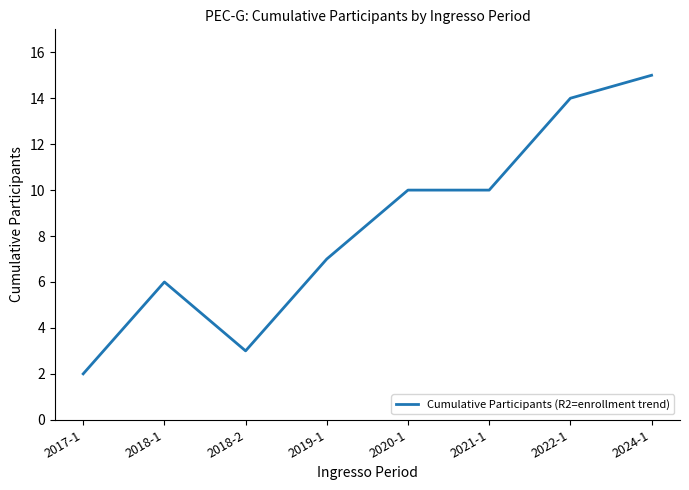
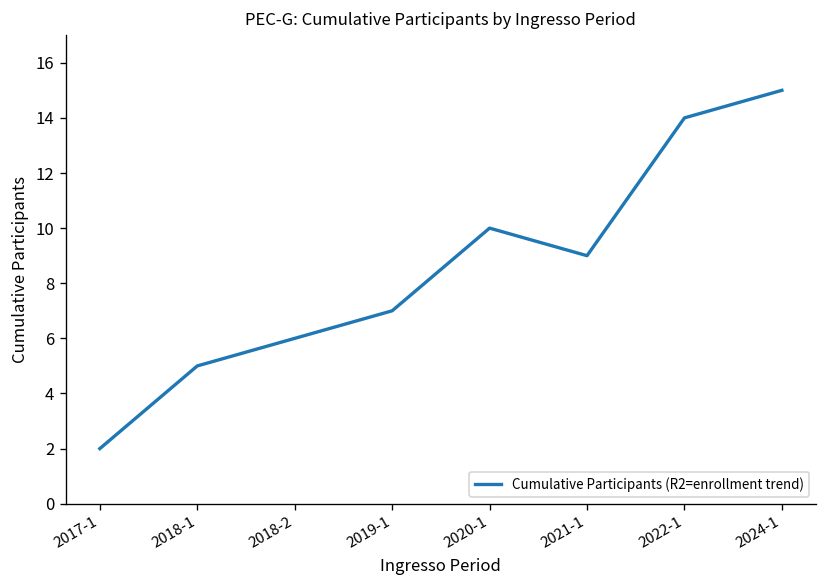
  {
    "2017-1": 2,
-   "2018-1": 6,
-   "2018-2": 3,
+   "2018-1": 5,
+   "2018-2": 6,
    "2019-1": 7,
    "2020-1": 10,
-   "2021-1": 10,
+   "2021-1": 9,
    "2022-1": 14,
    "2024-1": 15
  }
